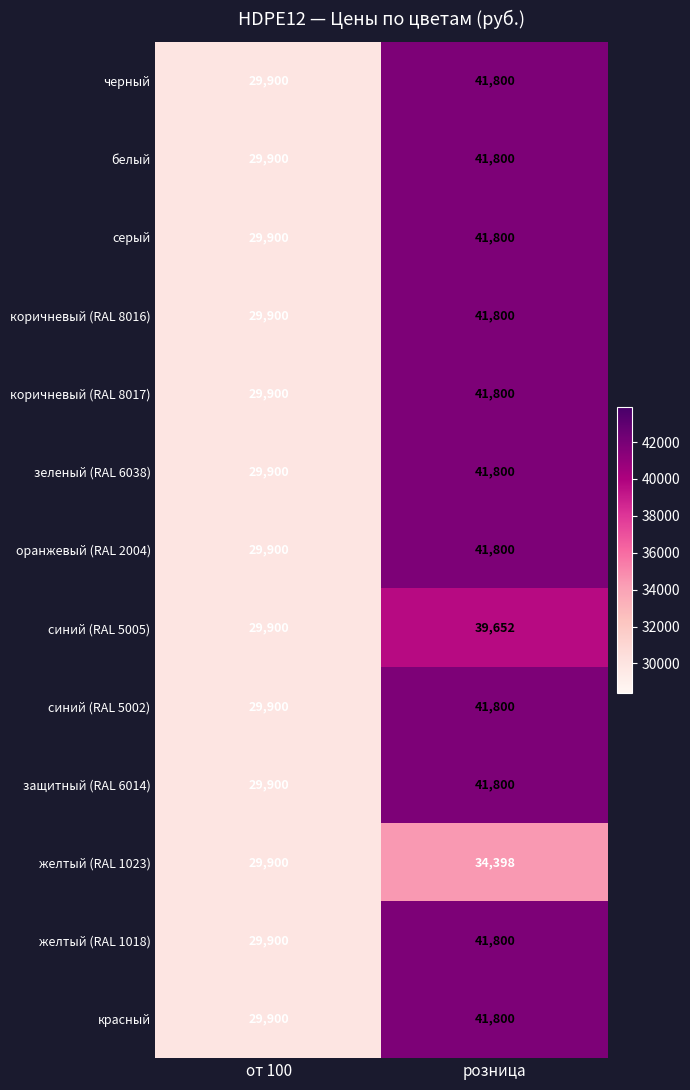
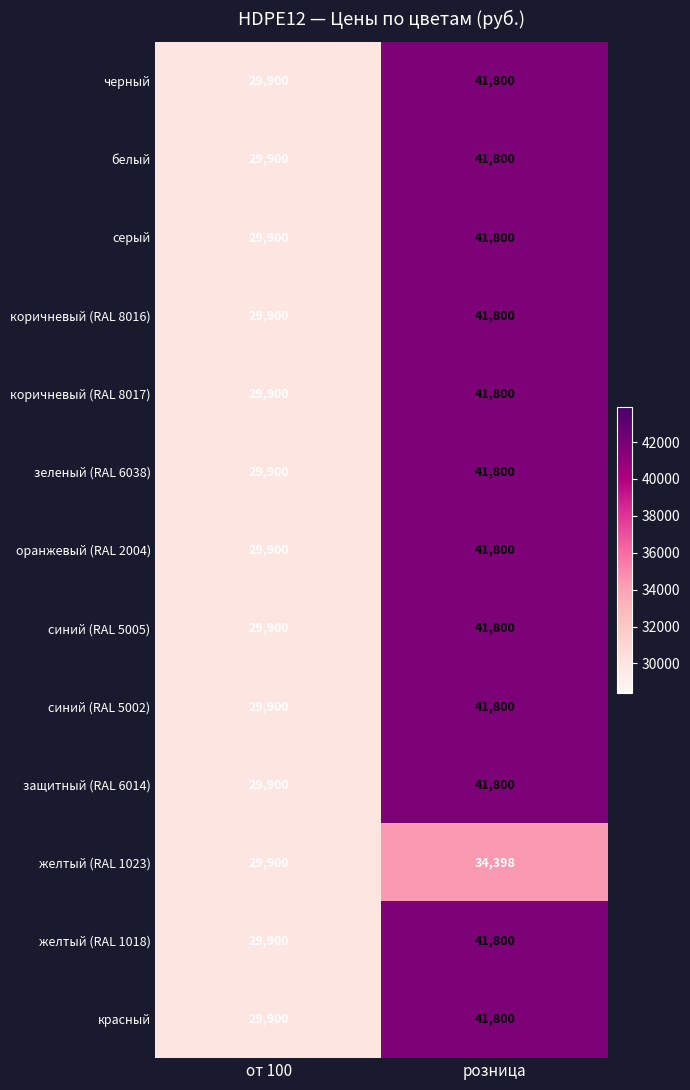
  {
    "черный": {
      "розница": "41,800"
    },
    "белый": {
      "розница": "41,800"
    },
    "серый": {
      "розница": "41,800"
    },
    "коричневый (RAL 8016)": {
      "розница": "41,800"
    },
    "коричневый (RAL 8017)": {
      "розница": "41,800"
    },
    "зеленый (RAL 6038)": {
      "розница": "41,800"
    },
    "оранжевый (RAL 2004)": {
      "розница": "41,800"
    },
    "синий (RAL 5005)": {
-     "розница": "39,652"
+     "розница": "41,800"
    },
    "синий (RAL 5002)": {
      "розница": "41,800"
    },
    "защитный (RAL 6014)": {
      "розница": "41,800"
    },
    "желтый (RAL 1023)": {
      "розница": "34,398"
    },
    "желтый (RAL 1018)": {
      "розница": "41,800"
    },
    "красный": {
      "розница": "41,800"
    }
  }
